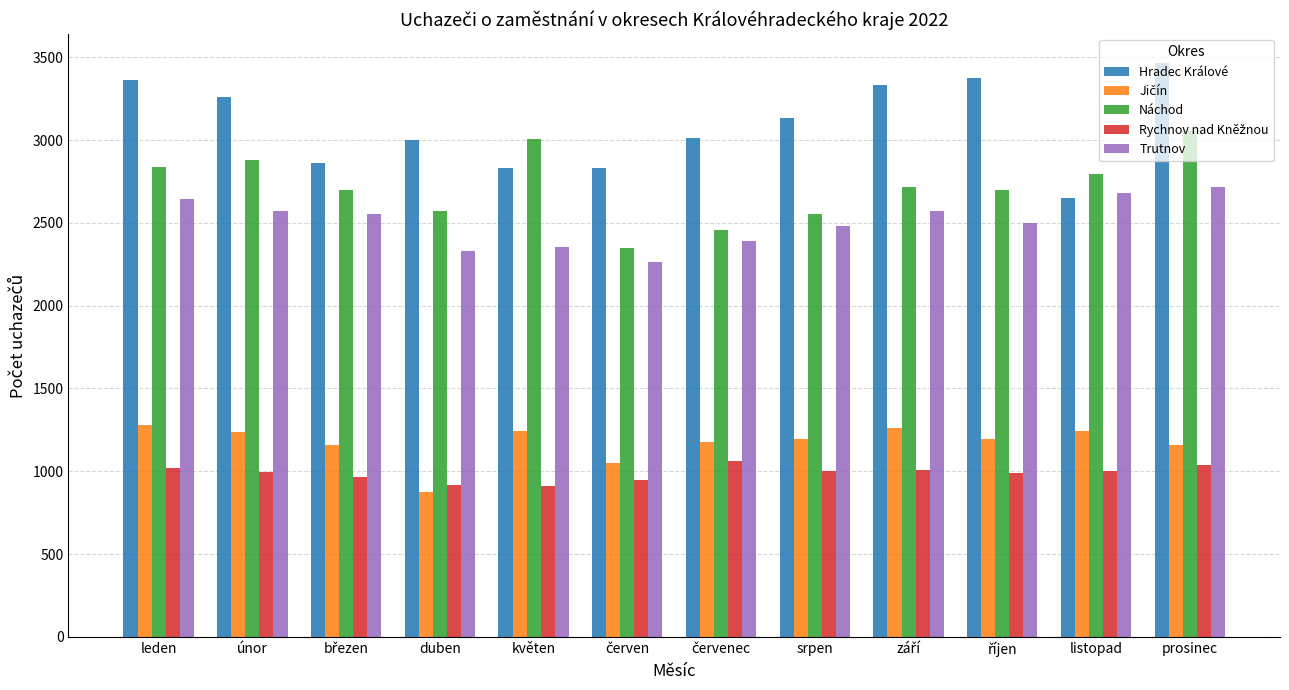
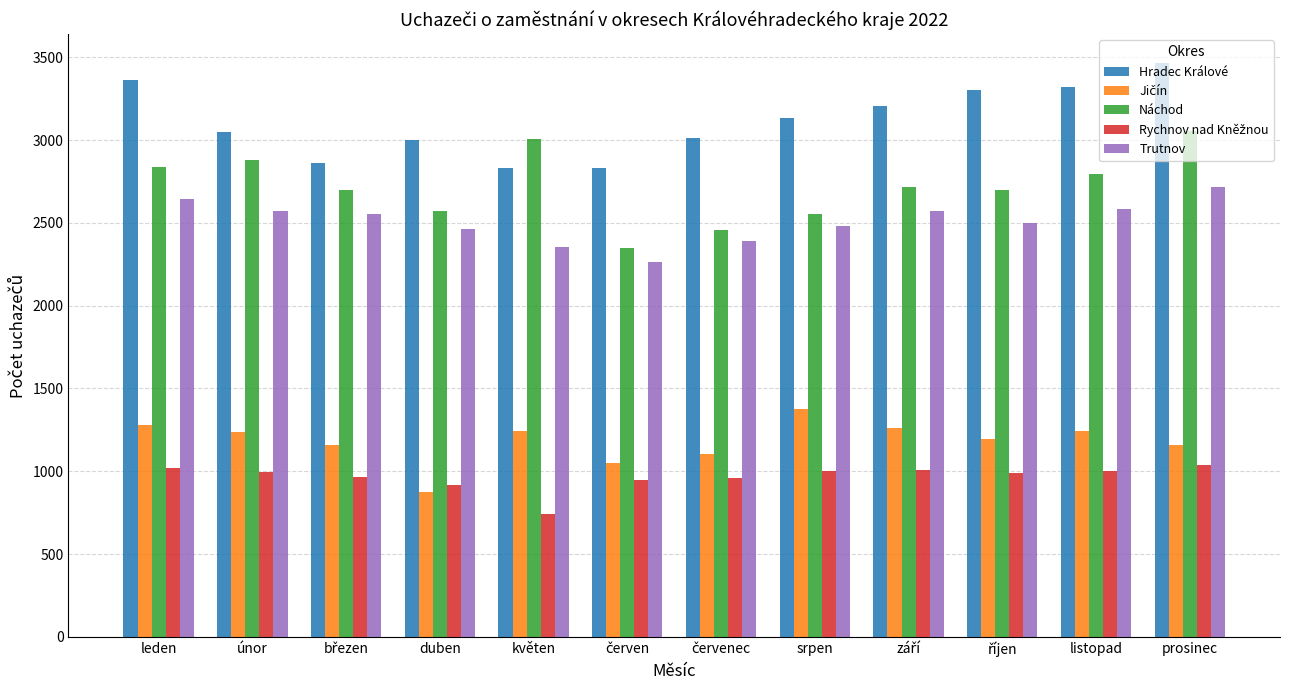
  {
    "Hradec Králové": {
      "leden": 3360,
-     "únor": 3260,
+     "únor": 3050,
      "březen": 2860,
      "duben": 3000,
      "květen": 2830,
      "červen": 2830,
      "červenec": 3010,
      "srpen": 3140,
-     "září": 3330,
-     "říjen": 3380,
-     "listopad": 2650
+     "září": 3210,
+     "říjen": 3300,
+     "listopad": 3320
    },
    "Jičín": {
      "leden": 1280,
      "únor": 1240,
      "březen": 1160,
      "duben": 880,
      "květen": 1240,
      "červen": 1050,
-     "červenec": 1180,
-     "srpen": 1200,
+     "červenec": 1110,
+     "srpen": 1380,
      "září": 1260,
      "říjen": 1200,
      "listopad": 1240,
      "prosinec": 1160
    },
    "Náchod": {
      "leden": 2840,
      "únor": 2880,
      "březen": 2700,
      "duben": 2570,
      "květen": 3010,
      "červen": 2350,
      "červenec": 2460,
      "srpen": 2550,
      "září": 2710,
      "říjen": 2700,
      "listopad": 2800
    },
    "Rychnov nad Kněžnou": {
      "leden": 1020,
      "únor": 1000,
      "březen": 960,
      "duben": 920,
-     "květen": 910,
+     "květen": 740,
      "červen": 950,
-     "červenec": 1060,
+     "červenec": 960,
      "srpen": 1000,
      "září": 1010,
      "říjen": 990,
      "listopad": 1000,
      "prosinec": 1040
    },
    "Trutnov": {
      "leden": 2650,
      "únor": 2570,
      "březen": 2550,
-     "duben": 2330,
+     "duben": 2460,
      "květen": 2360,
      "červen": 2270,
      "červenec": 2390,
      "srpen": 2480,
      "září": 2570,
      "říjen": 2500,
-     "listopad": 2680,
+     "listopad": 2590,
      "prosinec": 2720
    }
  }
